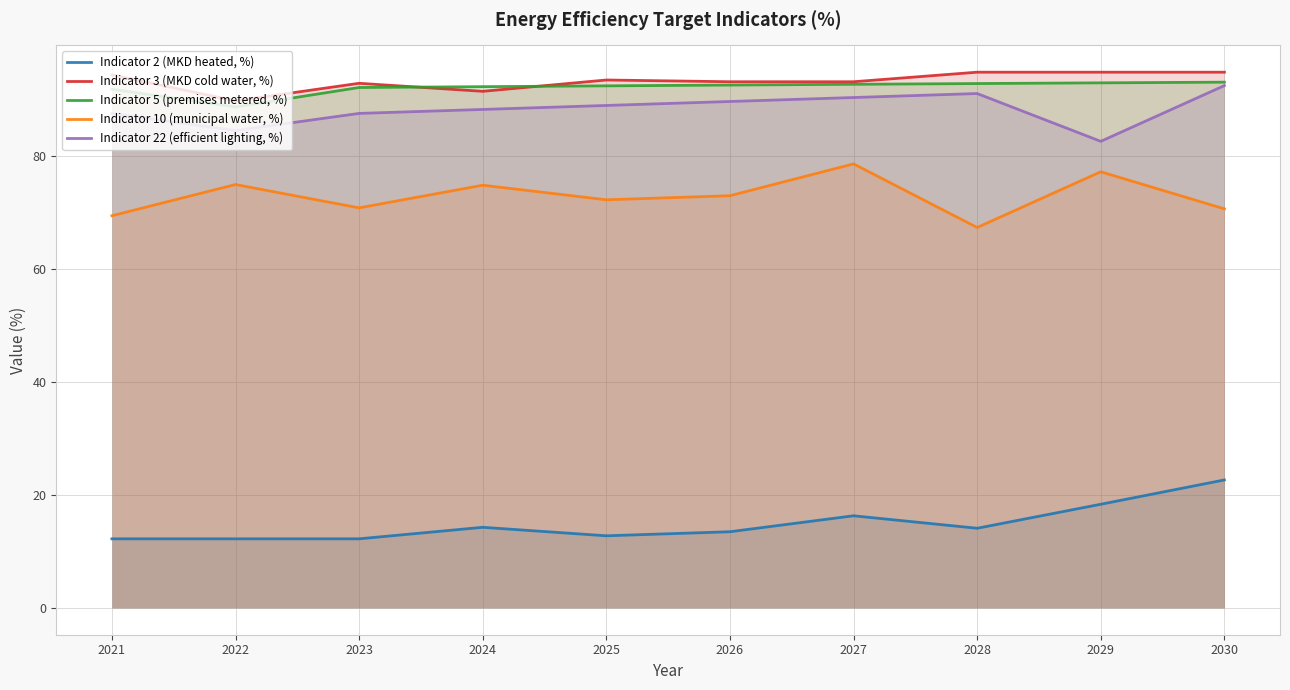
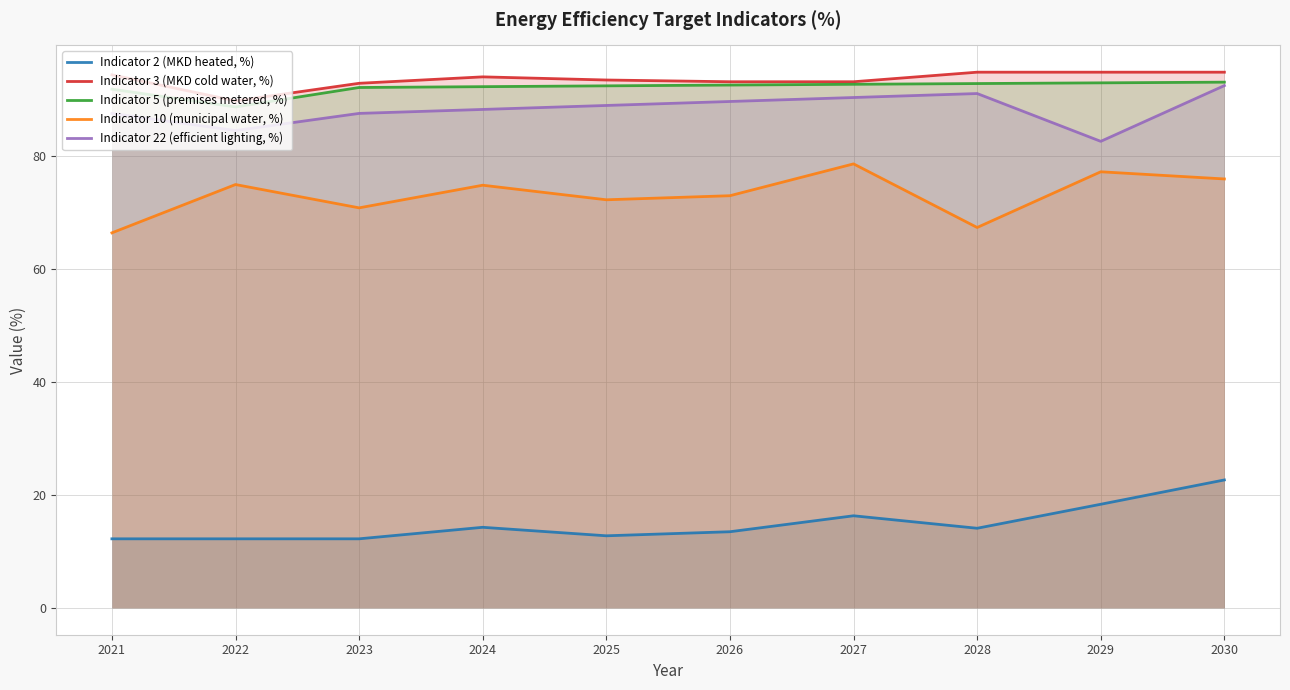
  {
    "Indicator 2 (MKD heated, %)": {
      "2021": 12,
      "2022": 12,
      "2023": 12,
      "2024": 14,
      "2025": 13,
      "2026": 13,
      "2027": 16,
      "2028": 14,
      "2029": 18,
      "2030": 23
    },
    "Indicator 3 (MKD cold water, %)": {
      "2023": 93,
-     "2024": 92,
+     "2024": 94,
      "2025": 94,
      "2026": 93,
      "2028": 95,
      "2029": 95,
      "2030": 95
    },
    "Indicator 5 (premises metered, %)": {
      "2023": 92,
      "2024": 92,
      "2025": 92,
      "2026": 93,
      "2028": 93,
      "2029": 93,
      "2030": 93
    },
    "Indicator 10 (municipal water, %)": {
-     "2021": 69,
+     "2021": 66,
      "2022": 75,
      "2023": 71,
      "2024": 75,
      "2025": 72,
      "2026": 73,
      "2027": 79,
      "2028": 67,
      "2029": 77,
-     "2030": 71
+     "2030": 76
    },
    "Indicator 22 (efficient lighting, %)": {
      "2023": 88,
      "2024": 88,
      "2025": 89,
      "2026": 90,
      "2027": 90,
      "2028": 91,
      "2029": 83,
      "2030": 93
    }
  }
